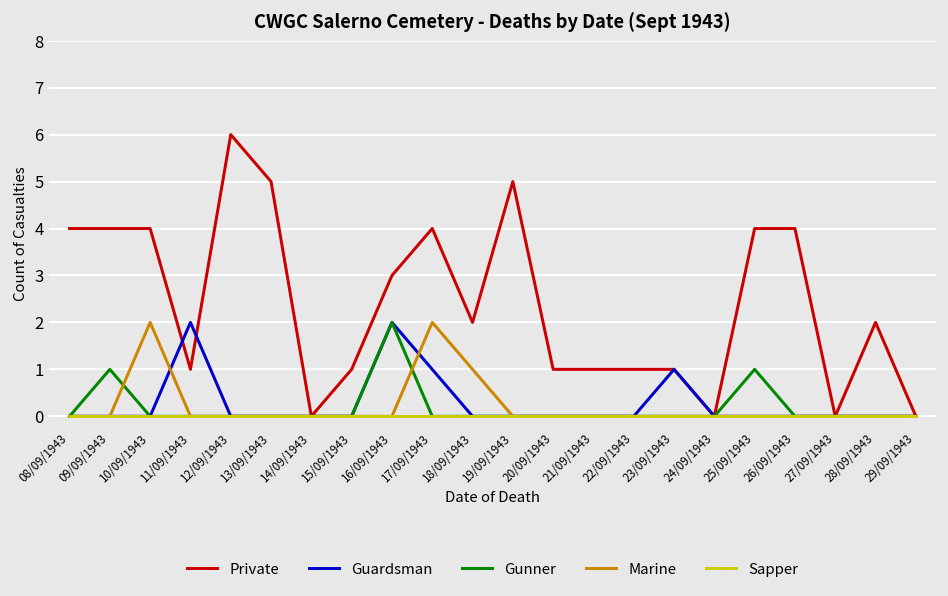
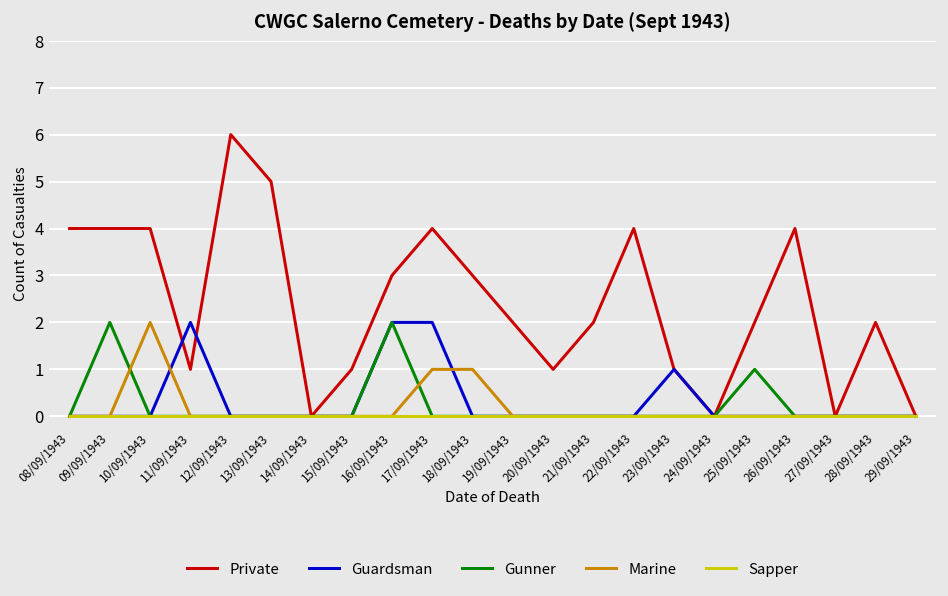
  {
    "Private": {
      "08/09/1943": 4,
      "09/09/1943": 4,
      "10/09/1943": 4,
      "11/09/1943": 1,
      "12/09/1943": 6,
      "13/09/1943": 5,
      "15/09/1943": 1,
      "16/09/1943": 3,
      "17/09/1943": 4,
-     "18/09/1943": 2,
-     "19/09/1943": 5,
+     "18/09/1943": 3,
+     "19/09/1943": 2,
      "20/09/1943": 1,
-     "21/09/1943": 1,
-     "22/09/1943": 1,
-     "25/09/1943": 4,
+     "21/09/1943": 2,
+     "22/09/1943": 4,
+     "25/09/1943": 2,
      "26/09/1943": 4,
      "28/09/1943": 2
    },
    "Guardsman": {
      "11/09/1943": 2,
-     "17/09/1943": 1
+     "17/09/1943": 2
    },
    "Gunner": {
-     "09/09/1943": 1,
+     "09/09/1943": 2,
      "25/09/1943": 1
    },
    "Marine": {
      "10/09/1943": 2,
-     "17/09/1943": 2,
+     "17/09/1943": 1,
      "18/09/1943": 1
    }
  }
